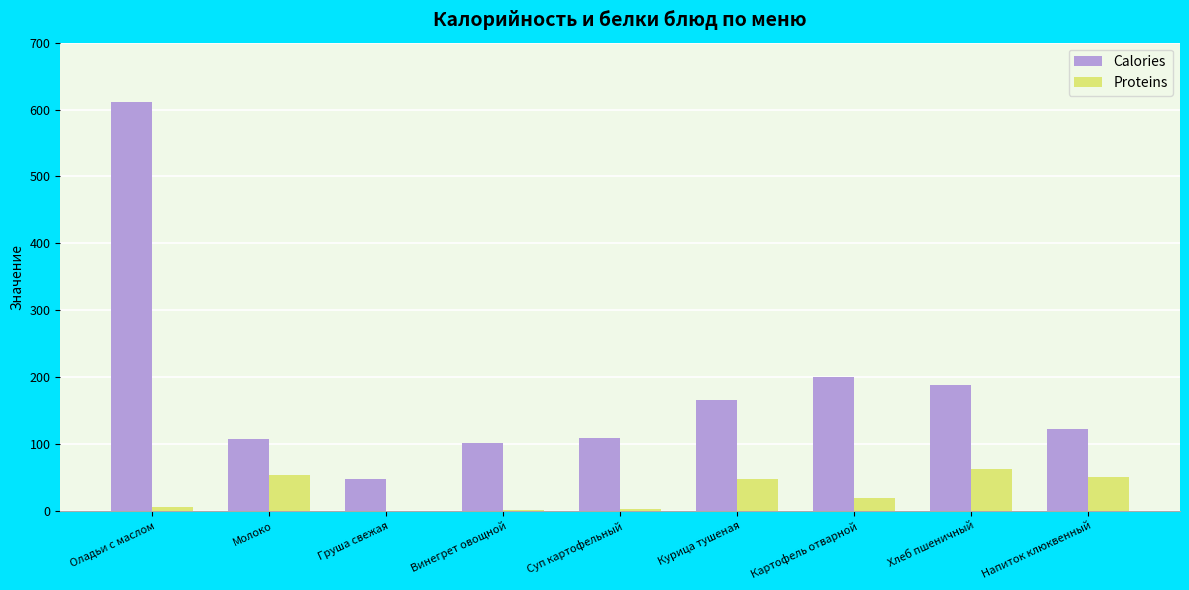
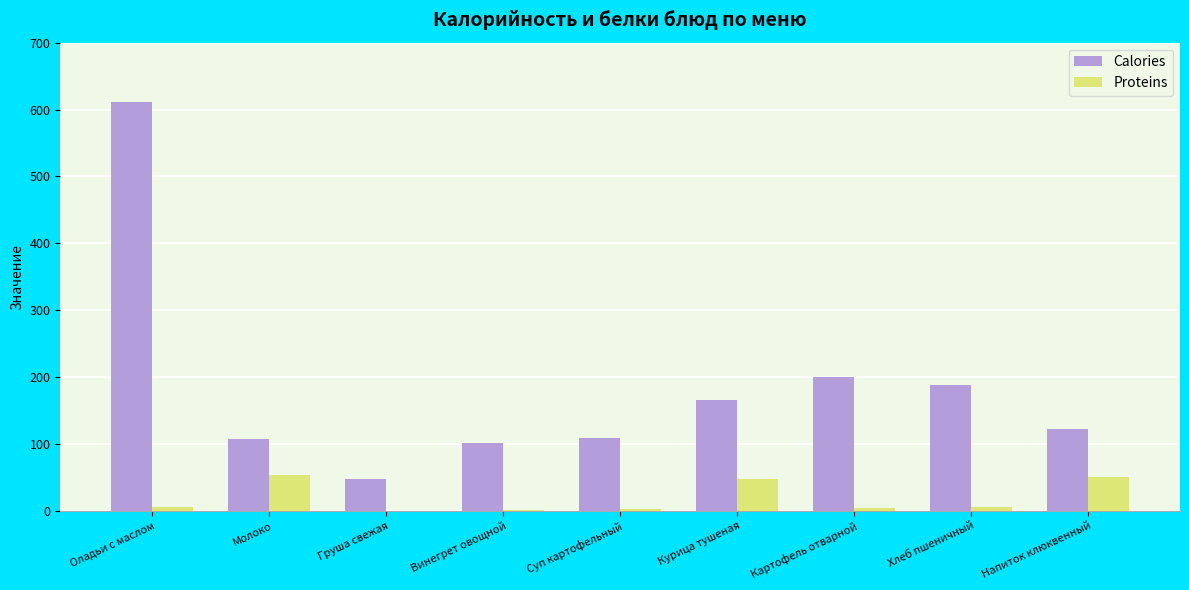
  {
    "Calories": {
      "Оладьи с маслом": 610,
      "Молоко": 110,
      "Груша свежая": 50,
      "Винегрет овощной": 100,
      "Суп картофельный": 110,
      "Курица тушеная": 170,
      "Картофель отварной": 200,
      "Хлеб пшеничный": 190,
      "Напиток клюквенный": 120
    },
    "Proteins": {
      "Оладьи с маслом": 10,
      "Молоко": 50,
      "Курица тушеная": 50,
-     "Картофель отварной": 20,
-     "Хлеб пшеничный": 60,
+     "Картофель отварной": 0,
+     "Хлеб пшеничный": 10,
      "Напиток клюквенный": 50
    }
  }
